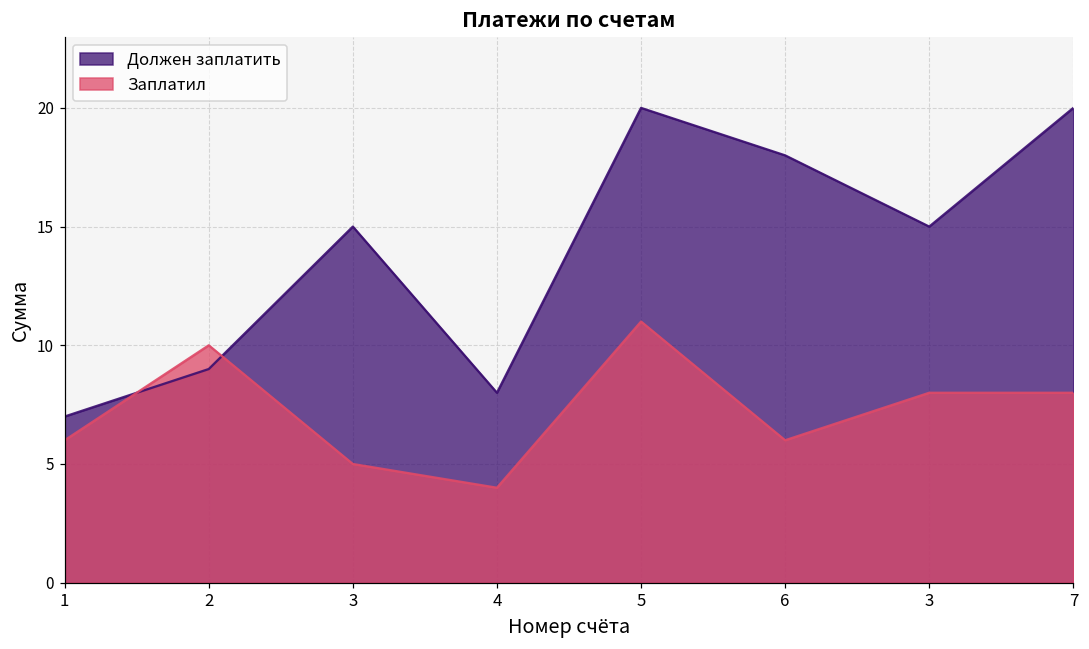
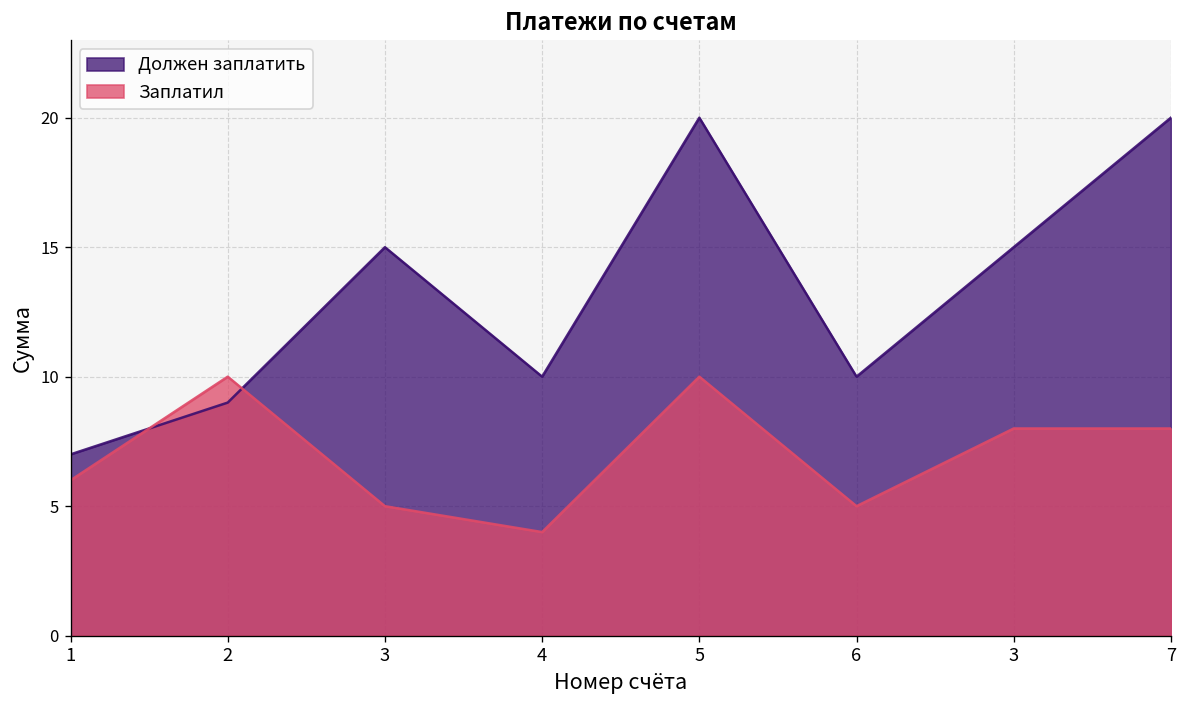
  {
    "Должен заплатить": {
      "1": 7,
      "2": 9,
-     "4": 8,
+     "4": 10,
      "5": 20,
-     "6": 18,
+     "6": 10,
      "7": 20
    },
    "Заплатил": {
      "1": 6,
      "2": 10,
      "4": 4,
-     "5": 11,
-     "6": 6,
+     "5": 10,
+     "6": 5,
      "7": 8
    }
  }
